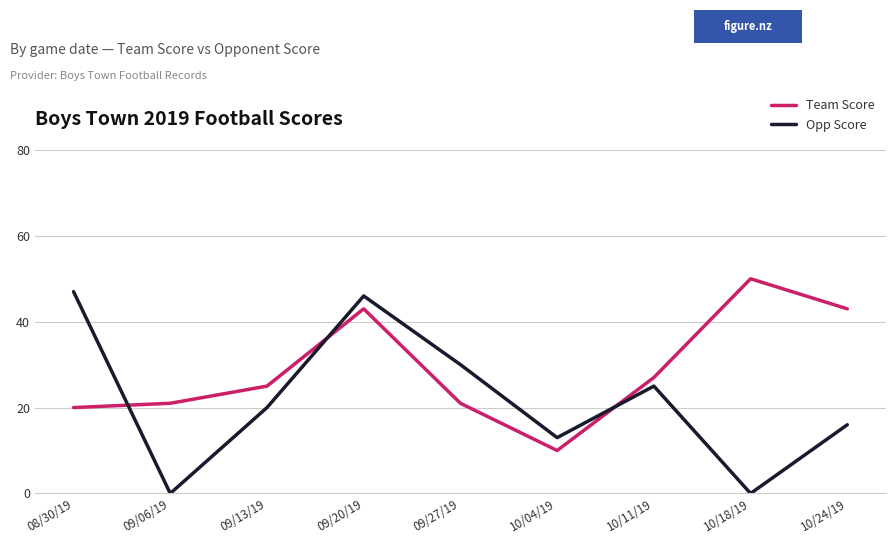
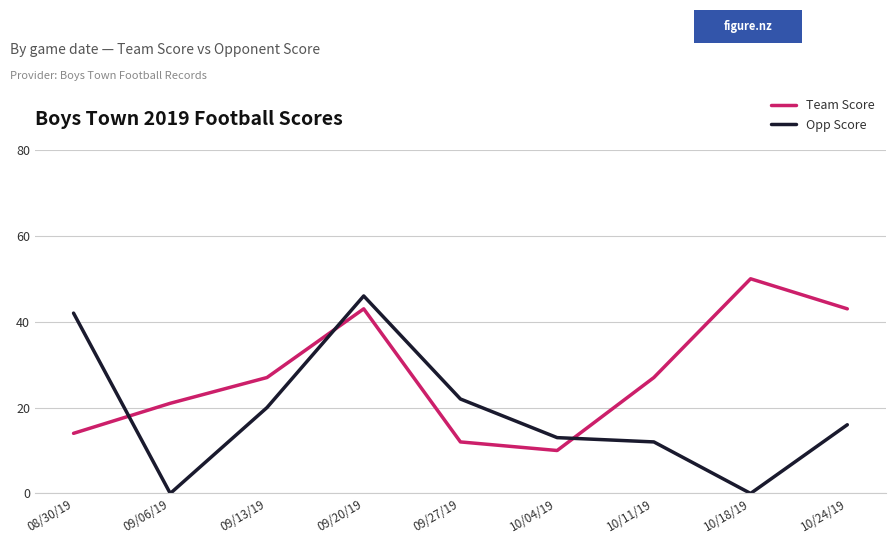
  {
    "Team Score": {
-     "08/30/19": 20,
+     "08/30/19": 14,
      "09/06/19": 21,
-     "09/13/19": 25,
+     "09/13/19": 27,
      "09/20/19": 43,
-     "09/27/19": 21,
+     "09/27/19": 12,
      "10/04/19": 10,
      "10/11/19": 27,
      "10/18/19": 50,
      "10/24/19": 43
    },
    "Opp Score": {
-     "08/30/19": 47,
+     "08/30/19": 42,
      "09/06/19": 0,
      "09/13/19": 20,
      "09/20/19": 46,
-     "09/27/19": 30,
+     "09/27/19": 22,
      "10/04/19": 13,
-     "10/11/19": 25,
+     "10/11/19": 12,
      "10/18/19": 0,
      "10/24/19": 16
    }
  }
